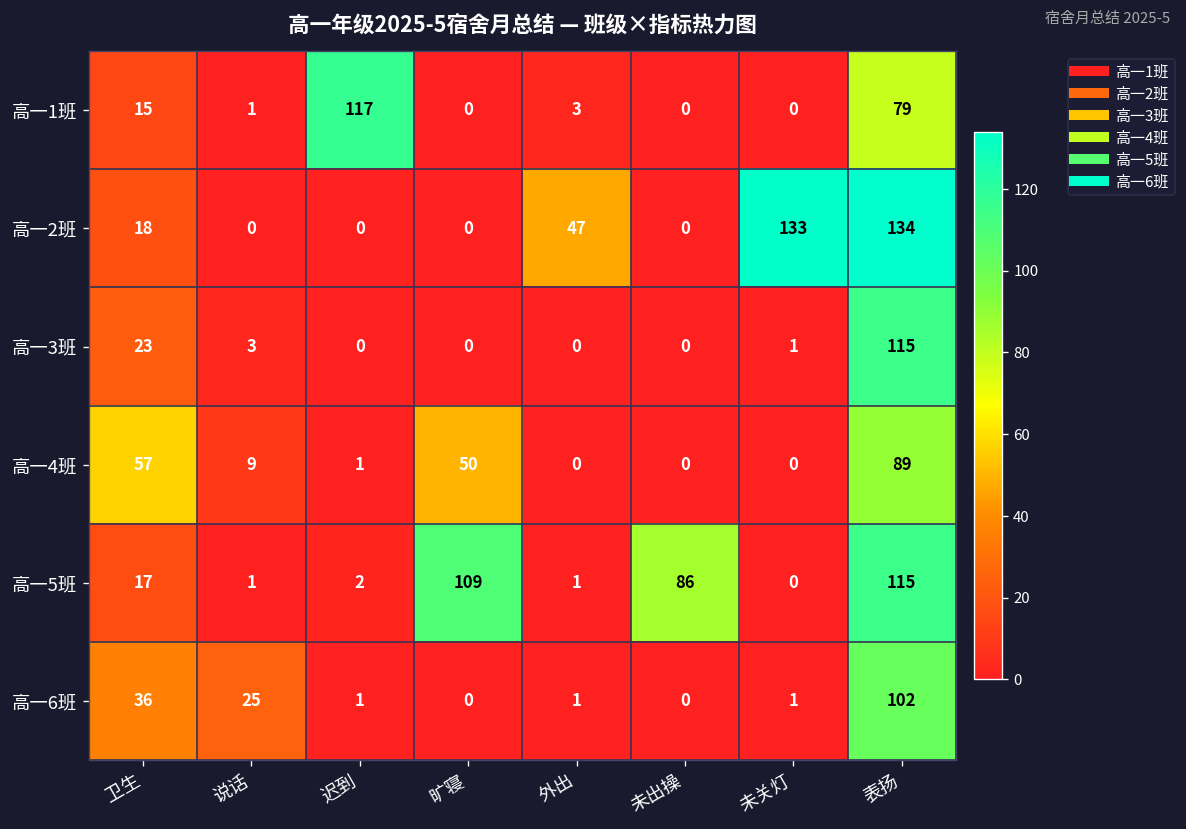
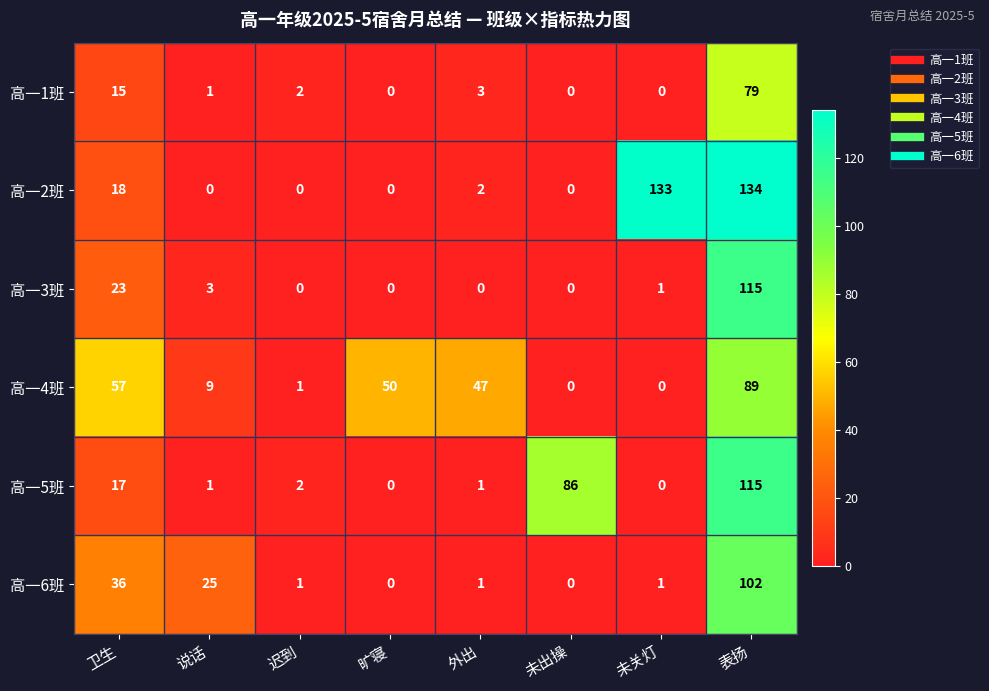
  {
    "高一1班": {
      "卫生": 15,
      "说话": 1,
-     "迟到": 117,
+     "迟到": 2,
      "旷寝": 0,
      "外出": 3,
      "未出操": 0,
      "未关灯": 0,
      "表扬": 79
    },
    "高一2班": {
      "卫生": 18,
      "说话": 0,
      "迟到": 0,
      "旷寝": 0,
-     "外出": 47,
+     "外出": 2,
      "未出操": 0,
      "未关灯": 133,
      "表扬": 134
    },
    "高一3班": {
      "卫生": 23,
      "说话": 3,
      "迟到": 0,
      "旷寝": 0,
      "外出": 0,
      "未出操": 0,
      "未关灯": 1,
      "表扬": 115
    },
    "高一4班": {
      "卫生": 57,
      "说话": 9,
      "迟到": 1,
      "旷寝": 50,
-     "外出": 0,
+     "外出": 47,
      "未出操": 0,
      "未关灯": 0,
      "表扬": 89
    },
    "高一5班": {
      "卫生": 17,
      "说话": 1,
      "迟到": 2,
-     "旷寝": 109,
+     "旷寝": 0,
      "外出": 1,
      "未出操": 86,
      "未关灯": 0,
      "表扬": 115
    },
    "高一6班": {
      "卫生": 36,
      "说话": 25,
      "迟到": 1,
      "旷寝": 0,
      "外出": 1,
      "未出操": 0,
      "未关灯": 1,
      "表扬": 102
    }
  }
